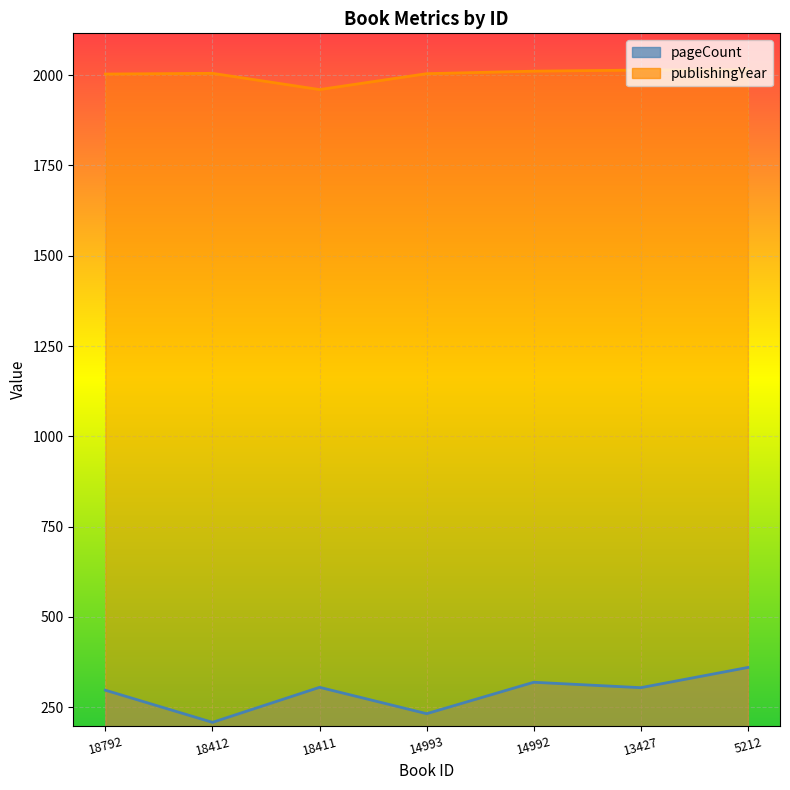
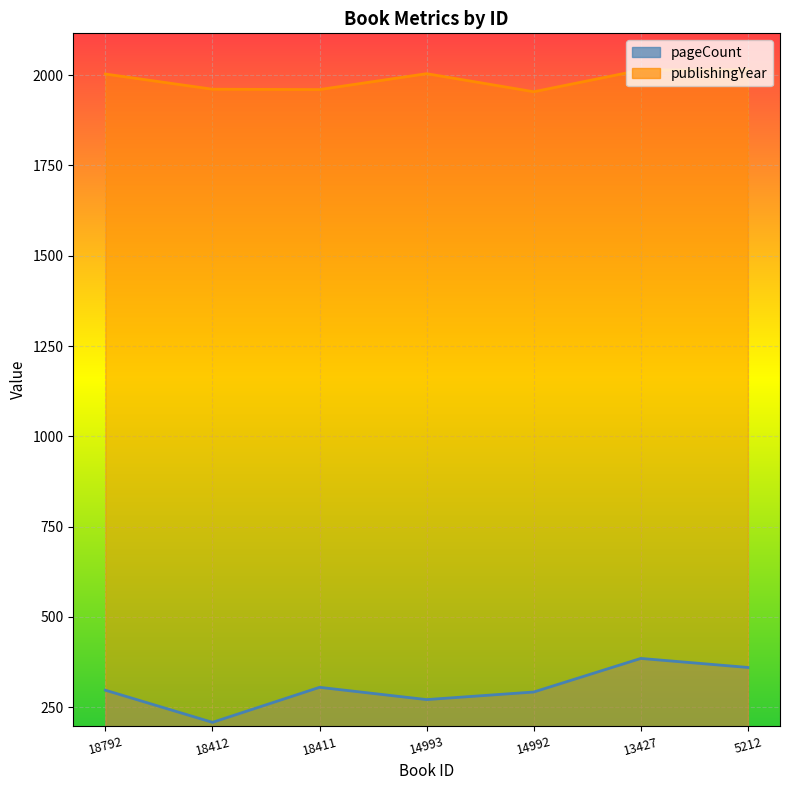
  {
    "pageCount": {
      "18792": 300,
      "18412": 210,
      "18411": 310,
-     "14993": 230,
-     "14992": 320,
-     "13427": 300,
+     "14993": 270,
+     "14992": 290,
+     "13427": 390,
      "5212": 360
    },
    "publishingYear": {
      "18792": 2000,
-     "18412": 2010,
+     "18412": 1960,
      "18411": 1960,
      "14993": 2000,
-     "14992": 2010
+     "14992": 1950
    }
  }
